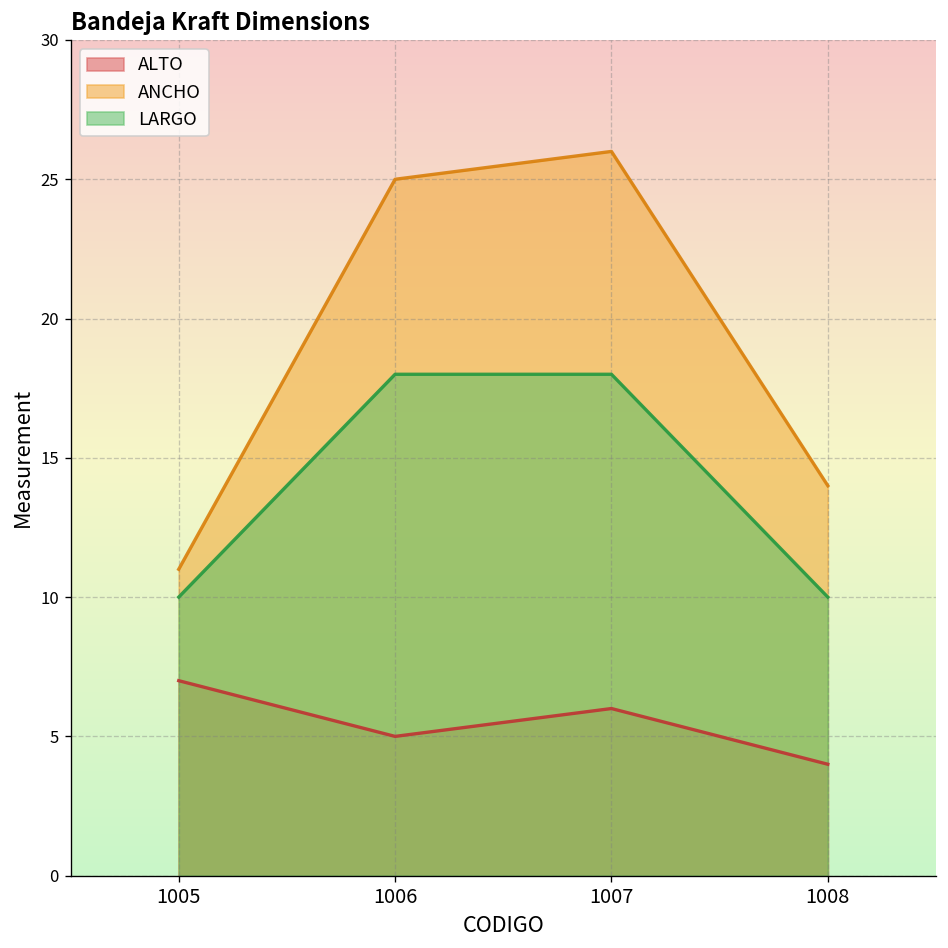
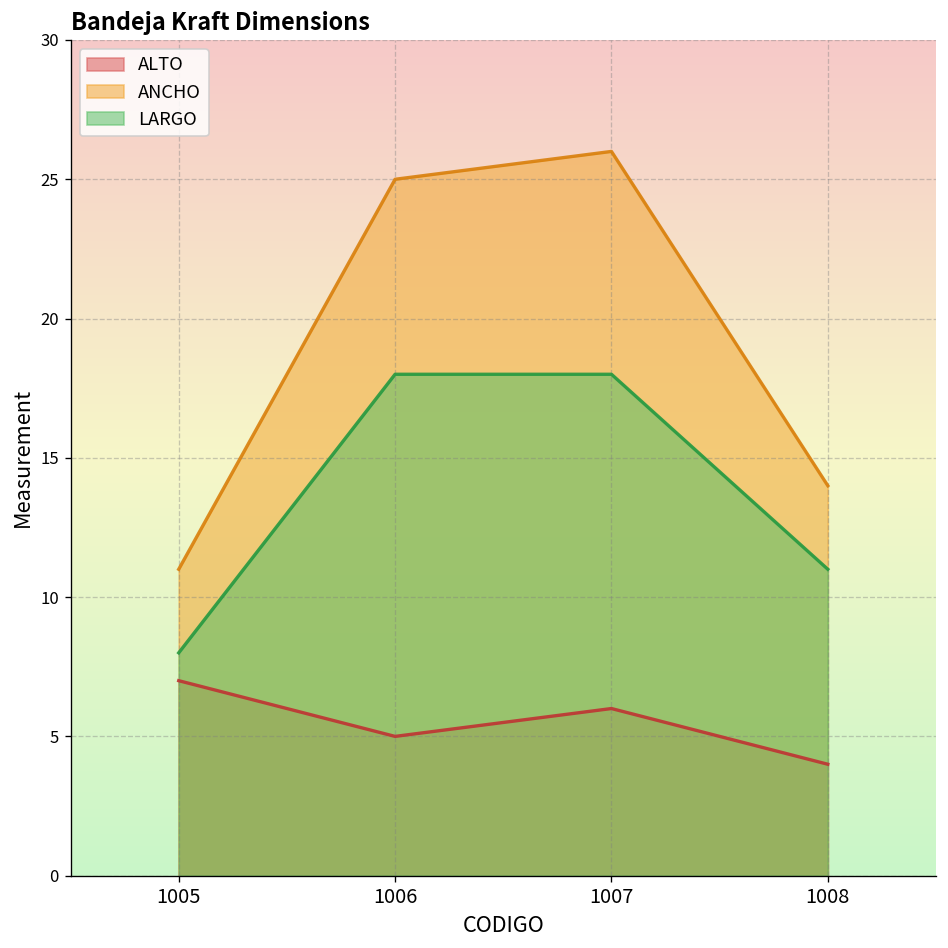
  {
    "ALTO": {
      "1005": 7,
      "1006": 5,
      "1007": 6,
      "1008": 4
    },
    "ANCHO": {
      "1005": 11,
      "1006": 25,
      "1007": 26,
      "1008": 14
    },
    "LARGO": {
-     "1005": 10,
+     "1005": 8,
      "1006": 18,
      "1007": 18,
-     "1008": 10
+     "1008": 11
    }
  }
